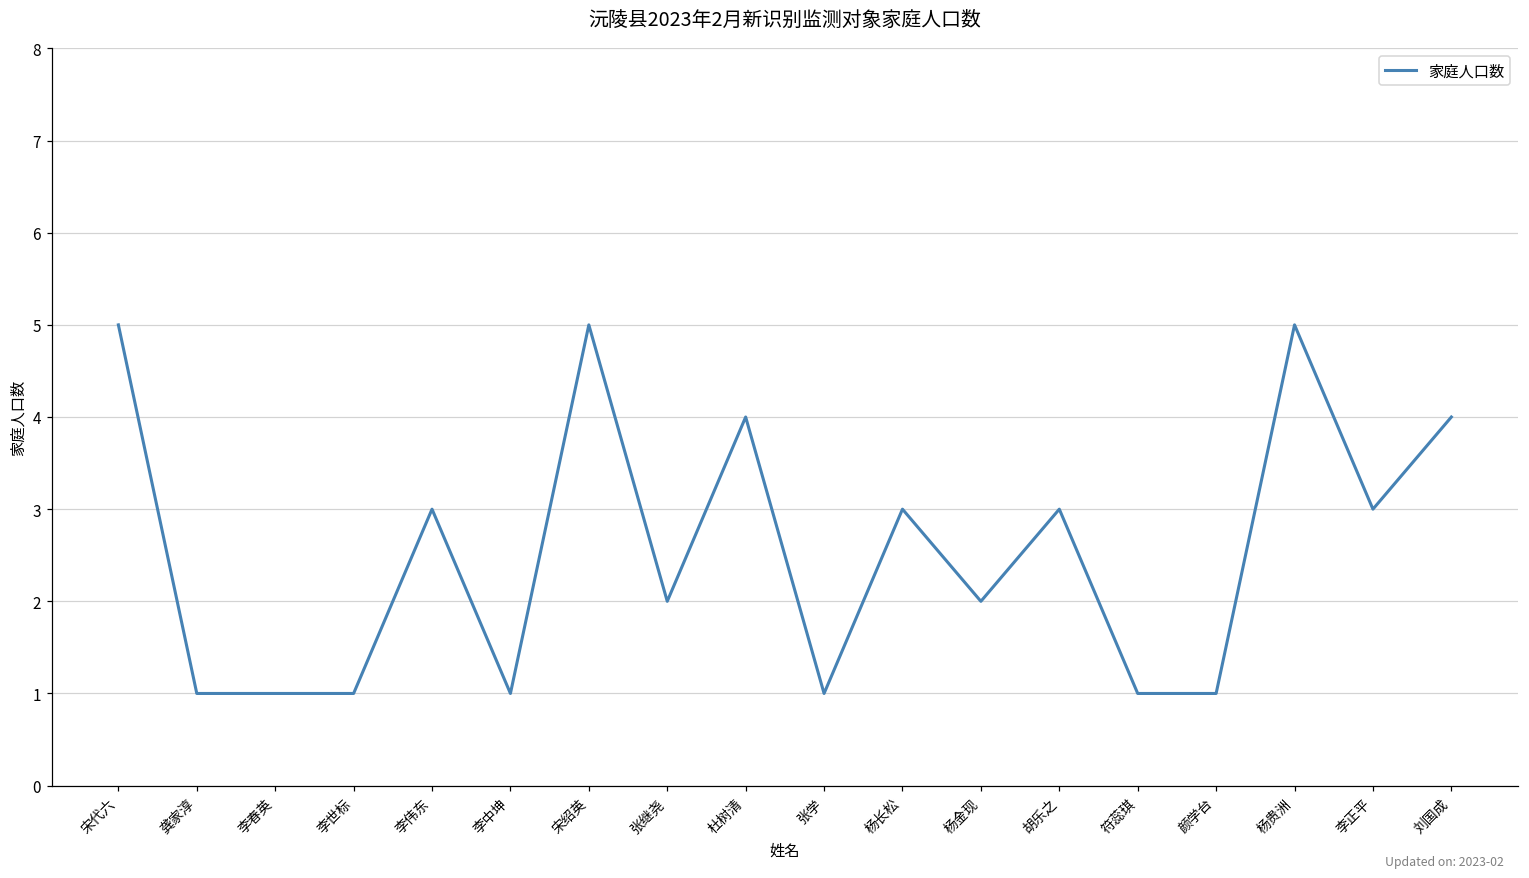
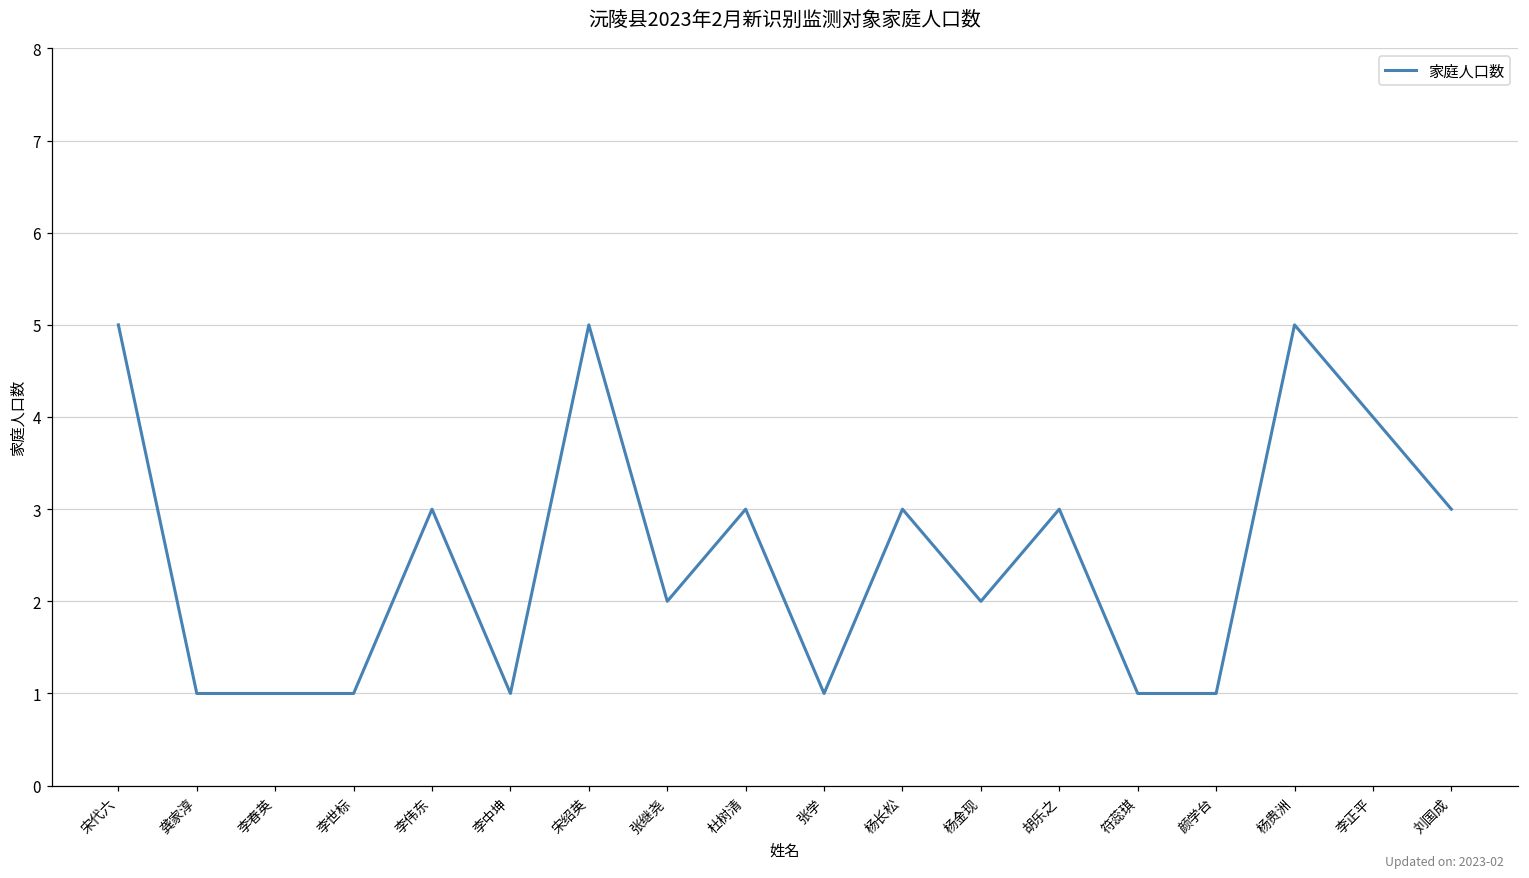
  {
    "宋代六": 5,
    "龚家淳": 1,
    "李春英": 1,
    "李世标": 1,
    "李伟东": 3,
    "李中坤": 1,
    "宋绍英": 5,
    "张继尧": 2,
-   "杜树清": 4,
+   "杜树清": 3,
    "张学": 1,
    "杨长松": 3,
    "杨金现": 2,
    "胡乐之": 3,
    "符蕊琪": 1,
    "颜学台": 1,
    "杨贵洲": 5,
-   "李正平": 3,
-   "刘国成": 4
+   "李正平": 4,
+   "刘国成": 3
  }
